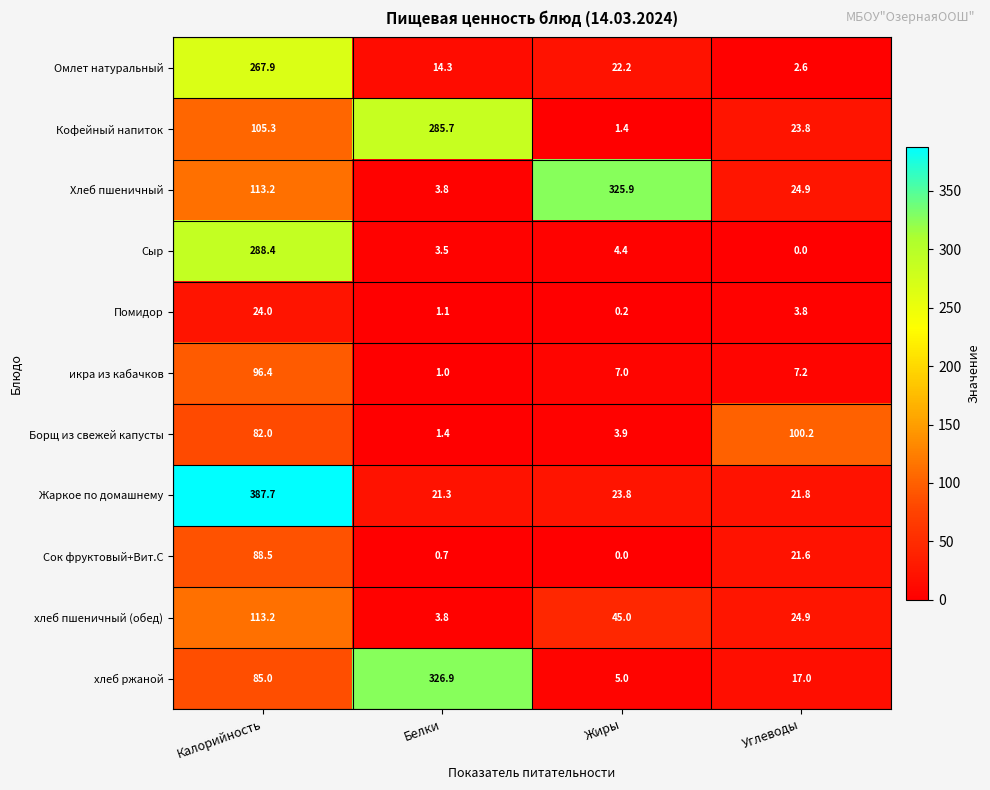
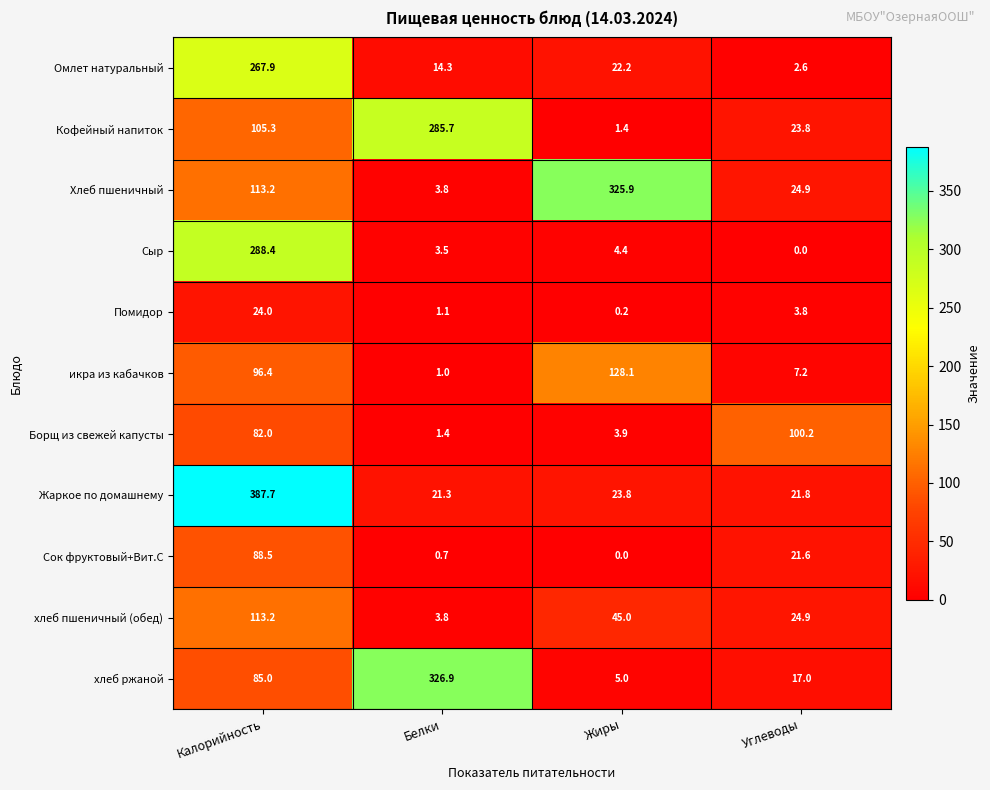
  {
    "Омлет натуральный": {
      "Калорийность": 267.9,
      "Белки": 14.3,
      "Жиры": 22.2,
      "Углеводы": 2.6
    },
    "Кофейный напиток": {
      "Калорийность": 105.3,
      "Белки": 285.7,
      "Жиры": 1.4,
      "Углеводы": 23.8
    },
    "Хлеб пшеничный": {
      "Калорийность": 113.2,
      "Белки": 3.8,
      "Жиры": 325.9,
      "Углеводы": 24.9
    },
    "Сыр": {
      "Калорийность": 288.4,
      "Белки": 3.5,
      "Жиры": 4.4,
      "Углеводы": 0.0
    },
    "Помидор": {
      "Калорийность": 24.0,
      "Белки": 1.1,
      "Жиры": 0.2,
      "Углеводы": 3.8
    },
    "икра из кабачков": {
      "Калорийность": 96.4,
      "Белки": 1.0,
-     "Жиры": 7.0,
+     "Жиры": 128.1,
      "Углеводы": 7.2
    },
    "Борщ из свежей капусты": {
      "Калорийность": 82.0,
      "Белки": 1.4,
      "Жиры": 3.9,
      "Углеводы": 100.2
    },
    "Жаркое по домашнему": {
      "Калорийность": 387.7,
      "Белки": 21.3,
      "Жиры": 23.8,
      "Углеводы": 21.8
    },
    "Сок фруктовый+Вит.С": {
      "Калорийность": 88.5,
      "Белки": 0.7,
      "Жиры": 0.0,
      "Углеводы": 21.6
    },
    "хлеб пшеничный (обед)": {
      "Калорийность": 113.2,
      "Белки": 3.8,
      "Жиры": 45.0,
      "Углеводы": 24.9
    },
    "хлеб ржаной": {
      "Калорийность": 85.0,
      "Белки": 326.9,
      "Жиры": 5.0,
      "Углеводы": 17.0
    }
  }
